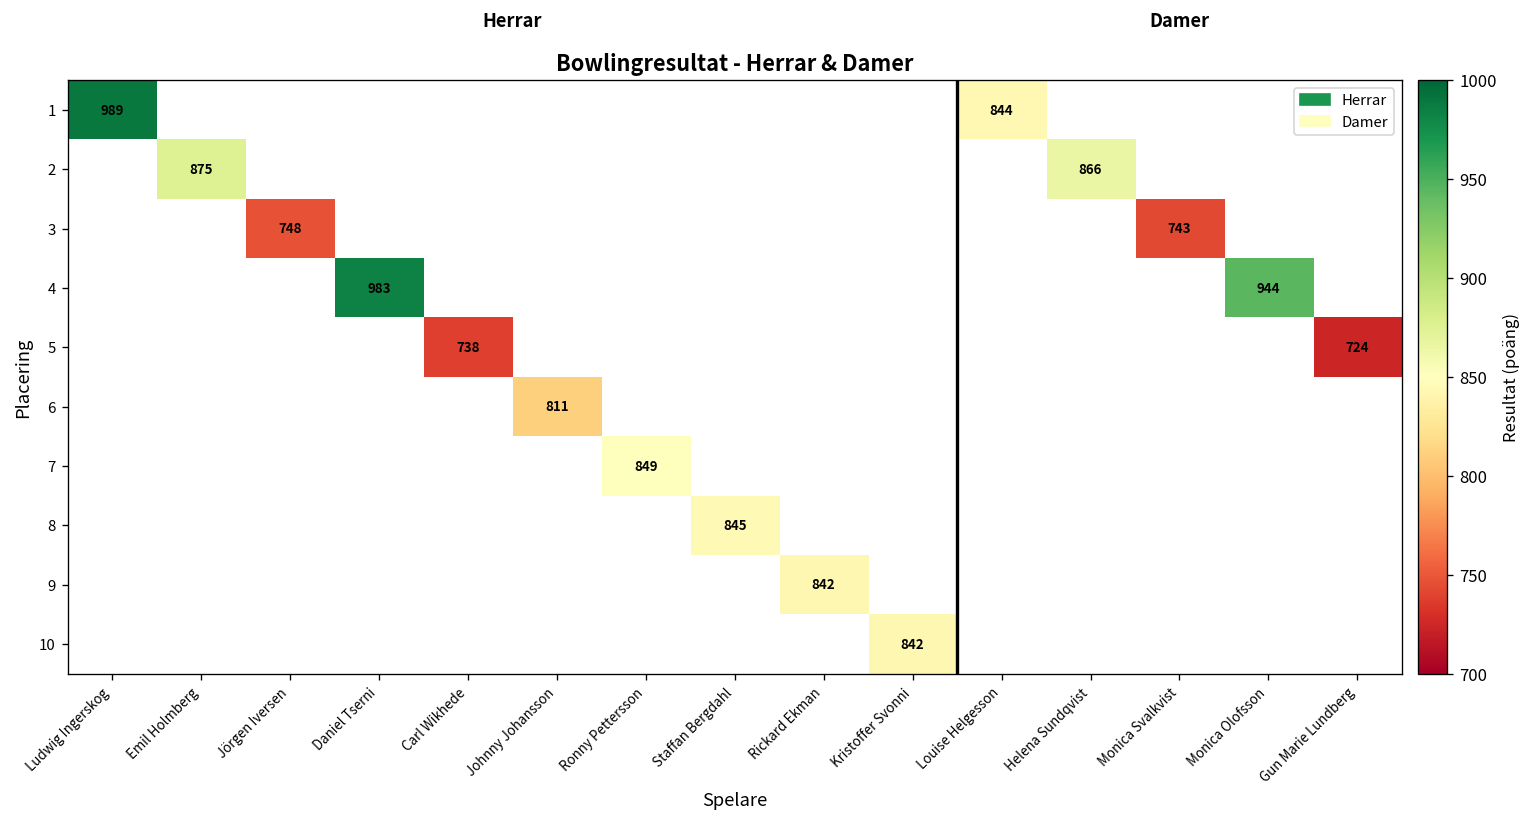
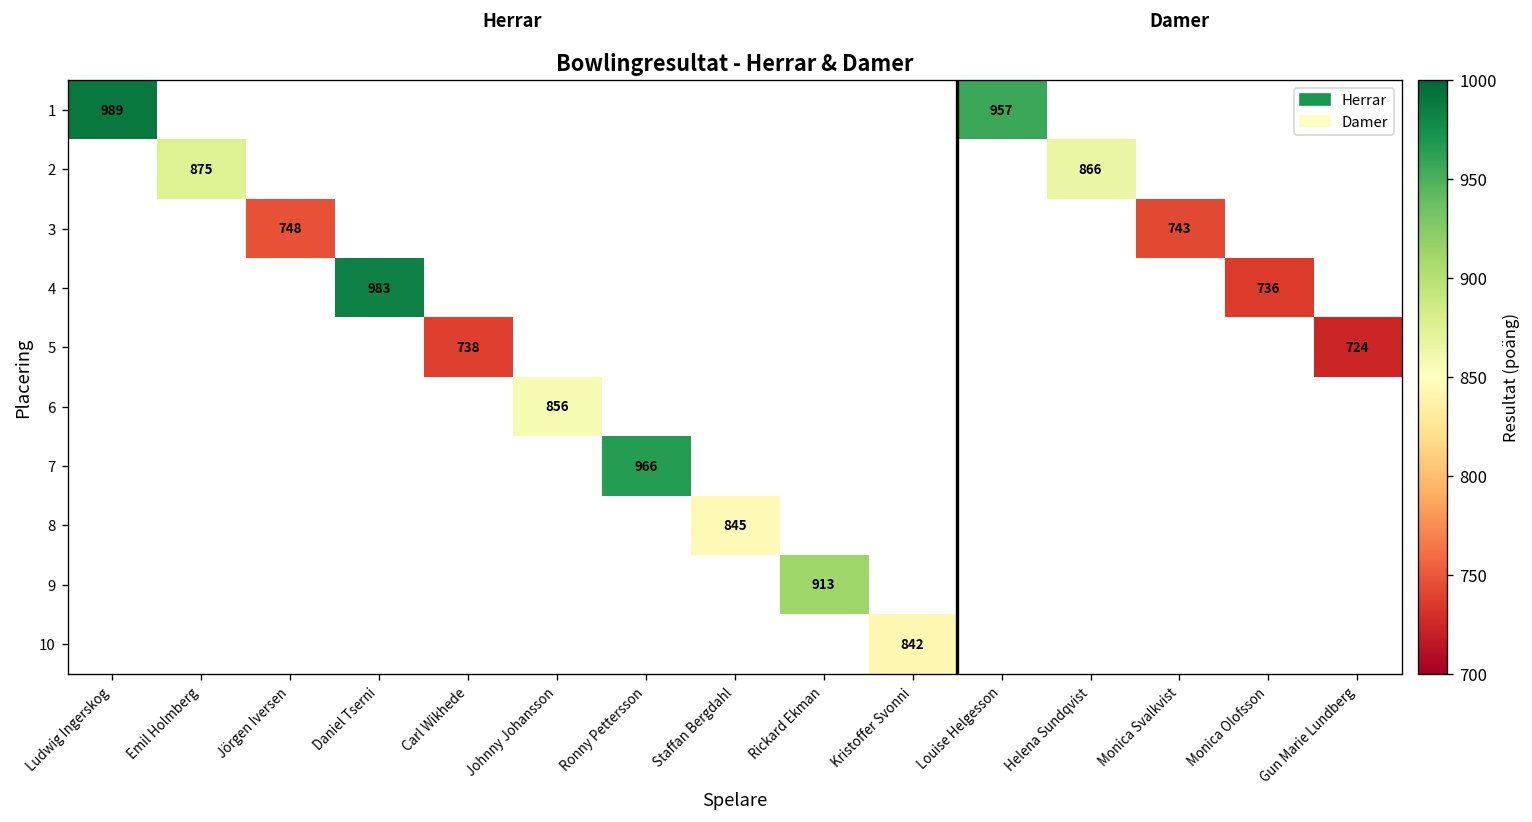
  {
    "1": {
      "Ludwig Ingerskog": 989,
-     "Louise Helgesson": 844
+     "Louise Helgesson": 957
    },
    "2": {
      "Emil Holmberg": 875,
      "Helena Sundqvist": 866
    },
    "3": {
      "Jörgen Iversen": 748,
      "Monica Svalkvist": 743
    },
    "4": {
      "Daniel Tserni": 983,
-     "Monica Olofsson": 944
+     "Monica Olofsson": 736
    },
    "5": {
      "Carl Wikhede": 738,
      "Gun Marie Lundberg": 724
    },
    "6": {
-     "Johnny Johansson": 811
+     "Johnny Johansson": 856
    },
    "7": {
-     "Ronny Pettersson": 849
+     "Ronny Pettersson": 966
    },
    "8": {
      "Staffan Bergdahl": 845
    },
    "9": {
-     "Rickard Ekman": 842
+     "Rickard Ekman": 913
    },
    "10": {
      "Kristoffer Svonni": 842
    }
  }
